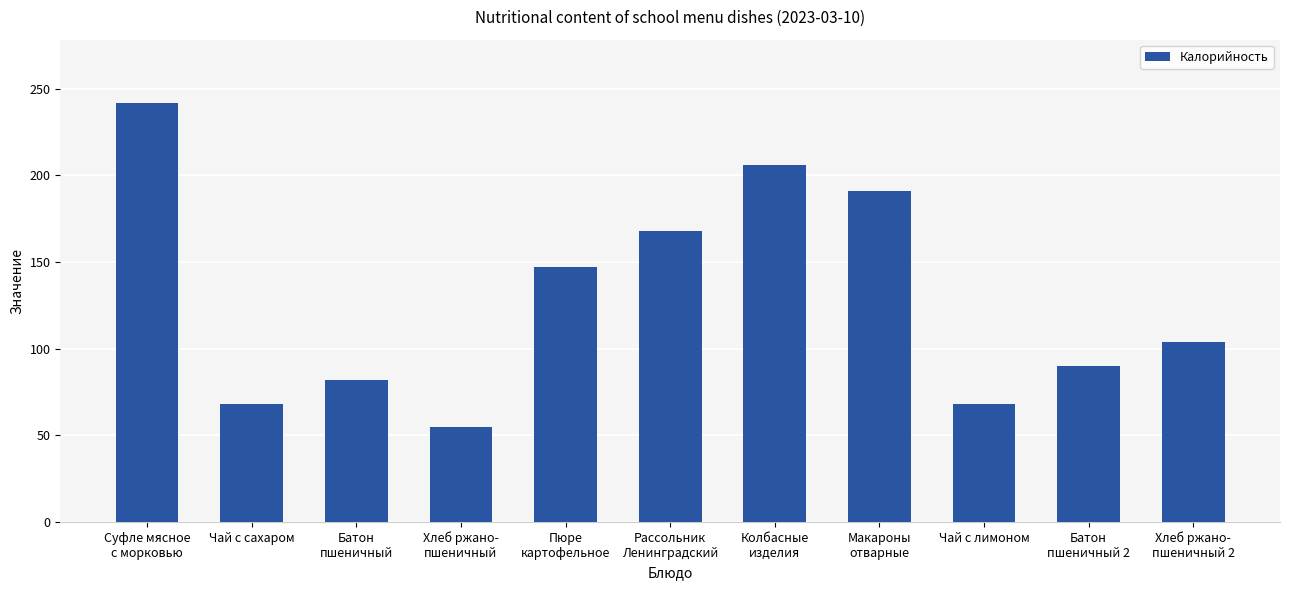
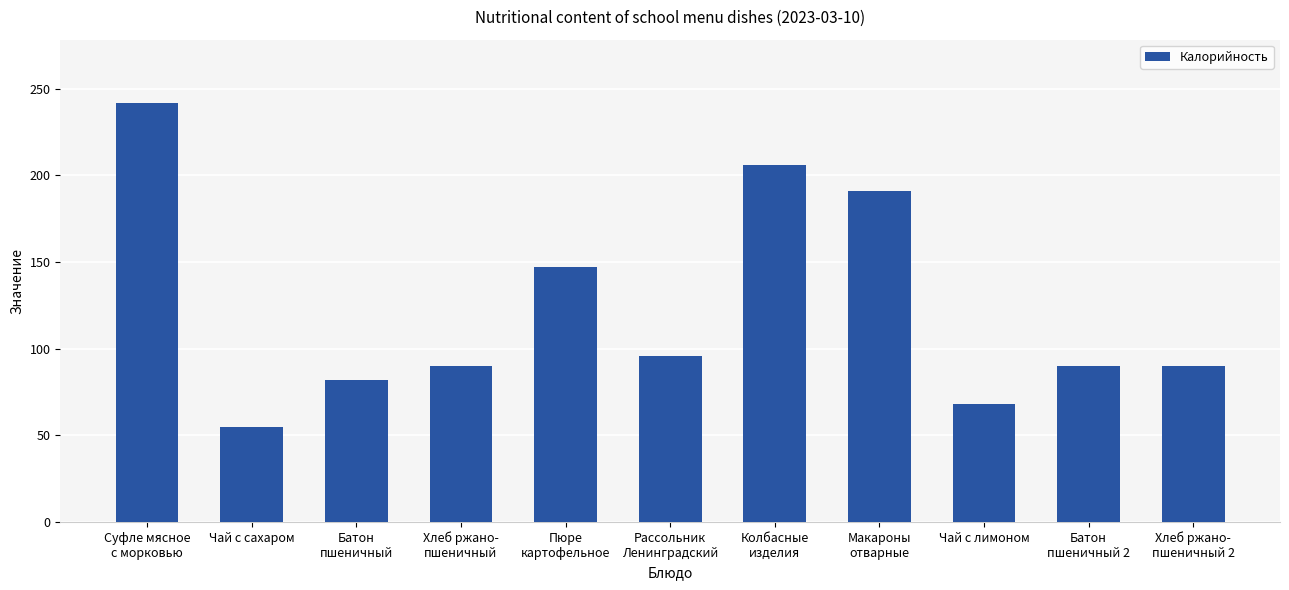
  {
    "Суфле мясное с морковью": 242,
-   "Чай с сахаром": 68,
+   "Чай с сахаром": 55,
    "Батон пшеничный": 82,
-   "Хлеб ржано- пшеничный": 55,
+   "Хлеб ржано- пшеничный": 90,
    "Пюре картофельное": 147,
-   "Рассольник Ленинградский": 168,
+   "Рассольник Ленинградский": 96,
    "Колбасные изделия": 206,
    "Макароны отварные": 191,
    "Чай с лимоном": 68,
    "Батон пшеничный 2": 90,
-   "Хлеб ржано- пшеничный 2": 104
+   "Хлеб ржано- пшеничный 2": 90
  }
